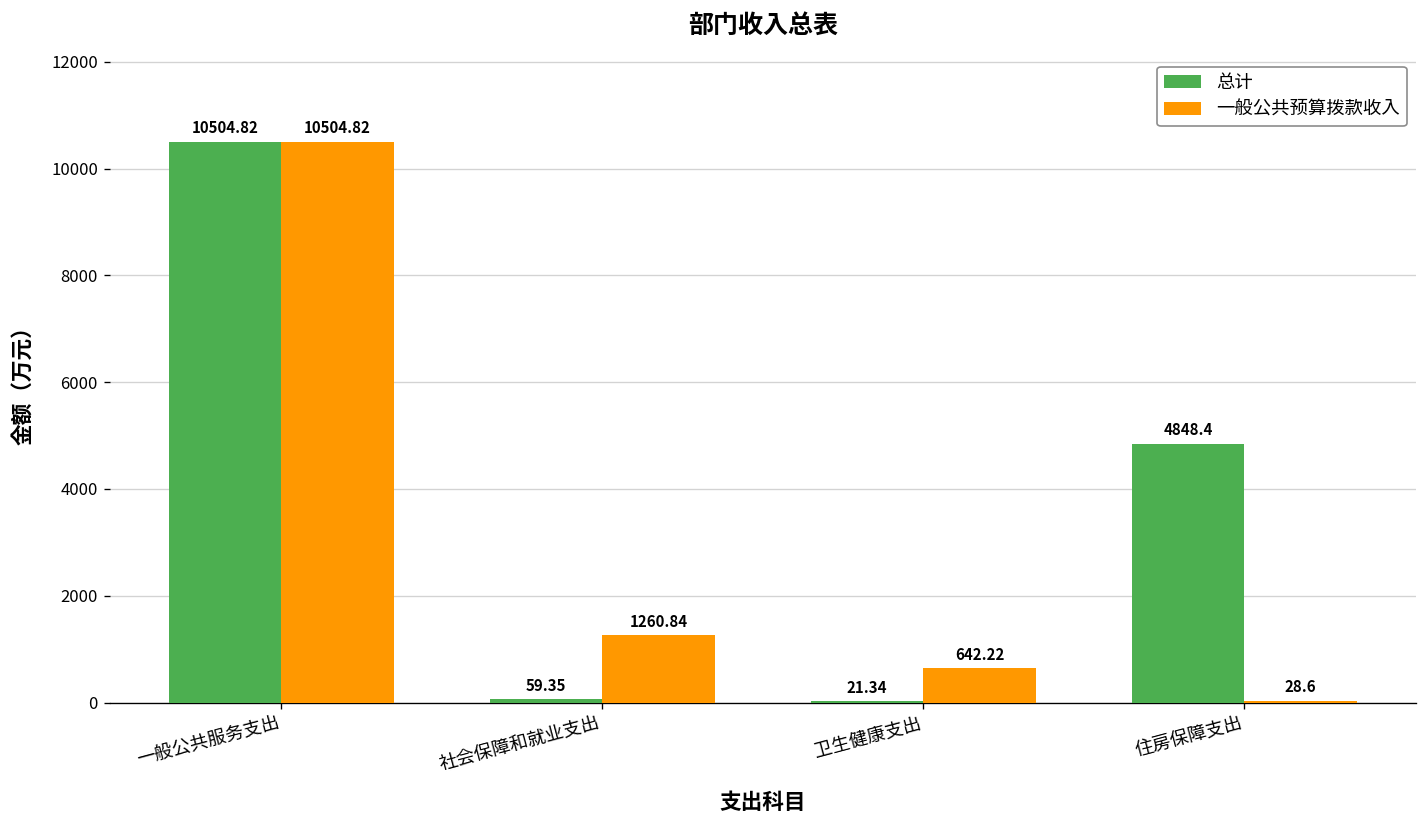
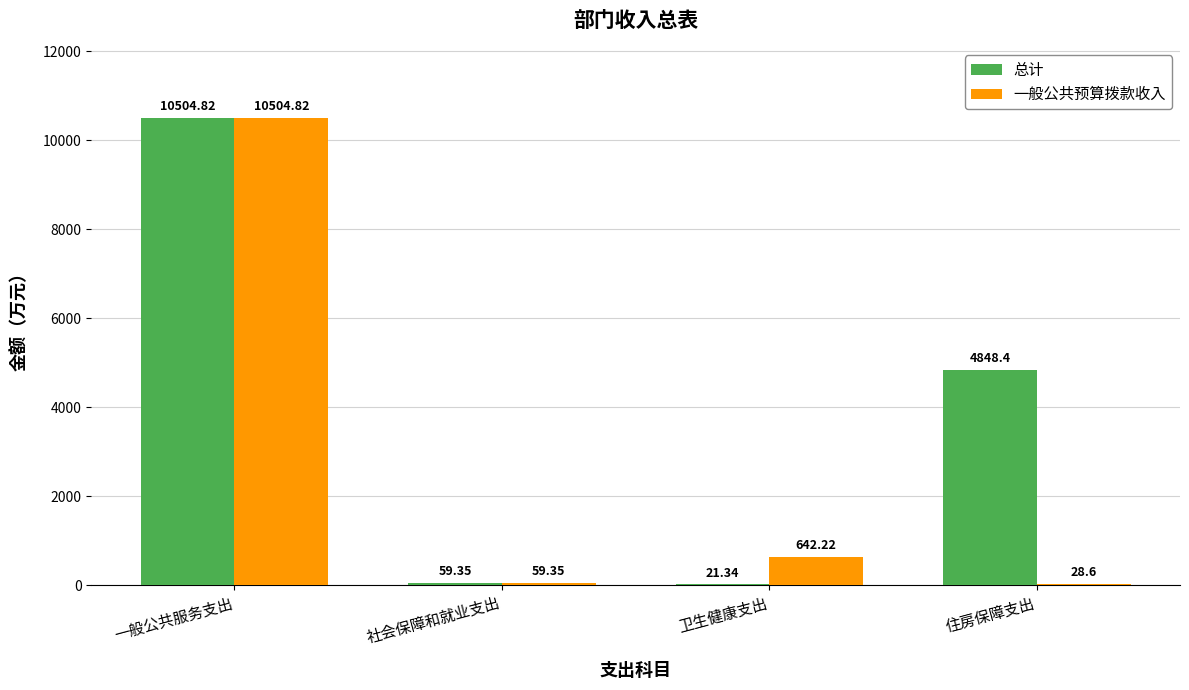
  {
    "总计": {
      "一般公共服务支出": 10504.82,
      "社会保障和就业支出": 59.35,
      "卫生健康支出": 21.34,
      "住房保障支出": 4848.4
    },
    "一般公共预算拨款收入": {
      "一般公共服务支出": 10504.82,
-     "社会保障和就业支出": 1260.84,
+     "社会保障和就业支出": 59.35,
      "卫生健康支出": 642.22,
      "住房保障支出": 28.6
    }
  }
